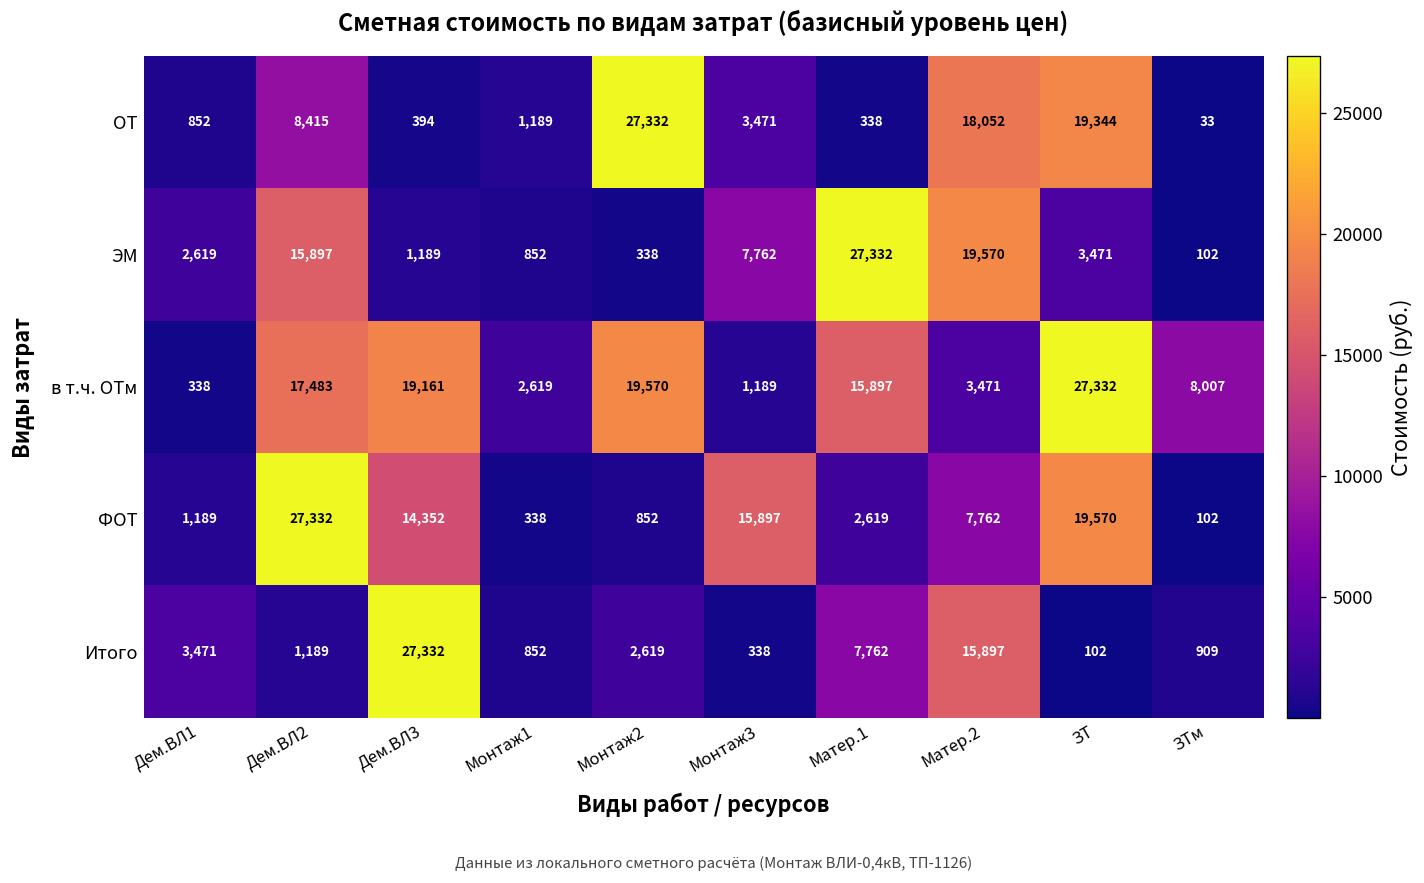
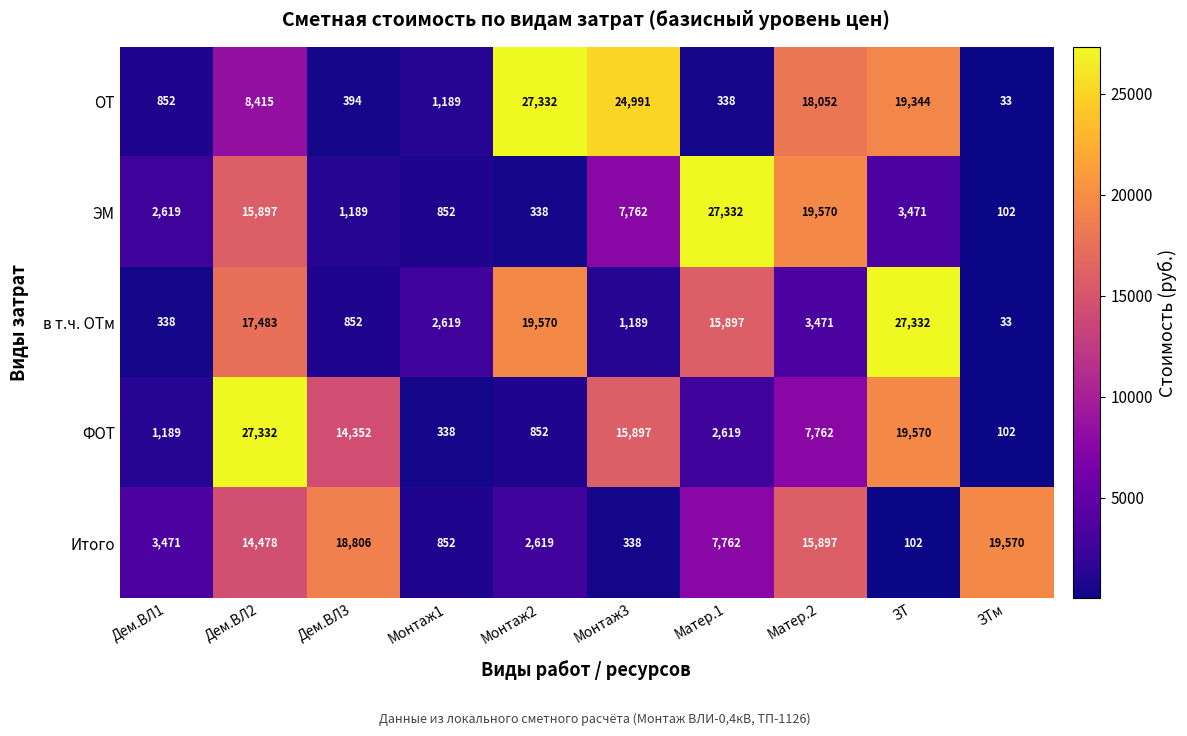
  {
    "ОТ": {
      "Дем.ВЛ1": "852",
      "Дем.ВЛ2": "8,415",
      "Дем.ВЛ3": "394",
      "Монтаж1": "1,189",
      "Монтаж2": "27,332",
-     "Монтаж3": "3,471",
+     "Монтаж3": "24,991",
      "Матер.1": "338",
      "Матер.2": "18,052",
      "ЗТ": "19,344",
      "ЗТм": "33"
    },
    "ЭМ": {
      "Дем.ВЛ1": "2,619",
      "Дем.ВЛ2": "15,897",
      "Дем.ВЛ3": "1,189",
      "Монтаж1": "852",
      "Монтаж2": "338",
      "Монтаж3": "7,762",
      "Матер.1": "27,332",
      "Матер.2": "19,570",
      "ЗТ": "3,471",
      "ЗТм": "102"
    },
    "в т.ч. ОТм": {
      "Дем.ВЛ1": "338",
      "Дем.ВЛ2": "17,483",
-     "Дем.ВЛ3": "19,161",
+     "Дем.ВЛ3": "852",
      "Монтаж1": "2,619",
      "Монтаж2": "19,570",
      "Монтаж3": "1,189",
      "Матер.1": "15,897",
      "Матер.2": "3,471",
      "ЗТ": "27,332",
-     "ЗТм": "8,007"
+     "ЗТм": "33"
    },
    "ФОТ": {
      "Дем.ВЛ1": "1,189",
      "Дем.ВЛ2": "27,332",
      "Дем.ВЛ3": "14,352",
      "Монтаж1": "338",
      "Монтаж2": "852",
      "Монтаж3": "15,897",
      "Матер.1": "2,619",
      "Матер.2": "7,762",
      "ЗТ": "19,570",
      "ЗТм": "102"
    },
    "Итого": {
      "Дем.ВЛ1": "3,471",
-     "Дем.ВЛ2": "1,189",
-     "Дем.ВЛ3": "27,332",
+     "Дем.ВЛ2": "14,478",
+     "Дем.ВЛ3": "18,806",
      "Монтаж1": "852",
      "Монтаж2": "2,619",
      "Монтаж3": "338",
      "Матер.1": "7,762",
      "Матер.2": "15,897",
      "ЗТ": "102",
-     "ЗТм": "909"
+     "ЗТм": "19,570"
    }
  }
